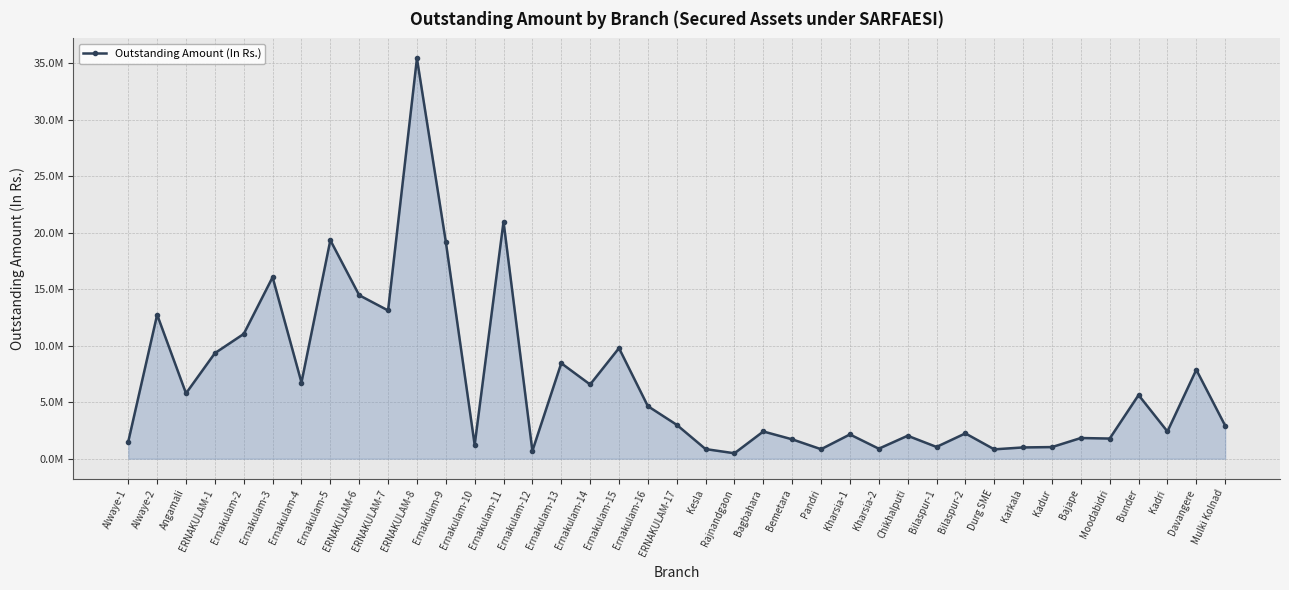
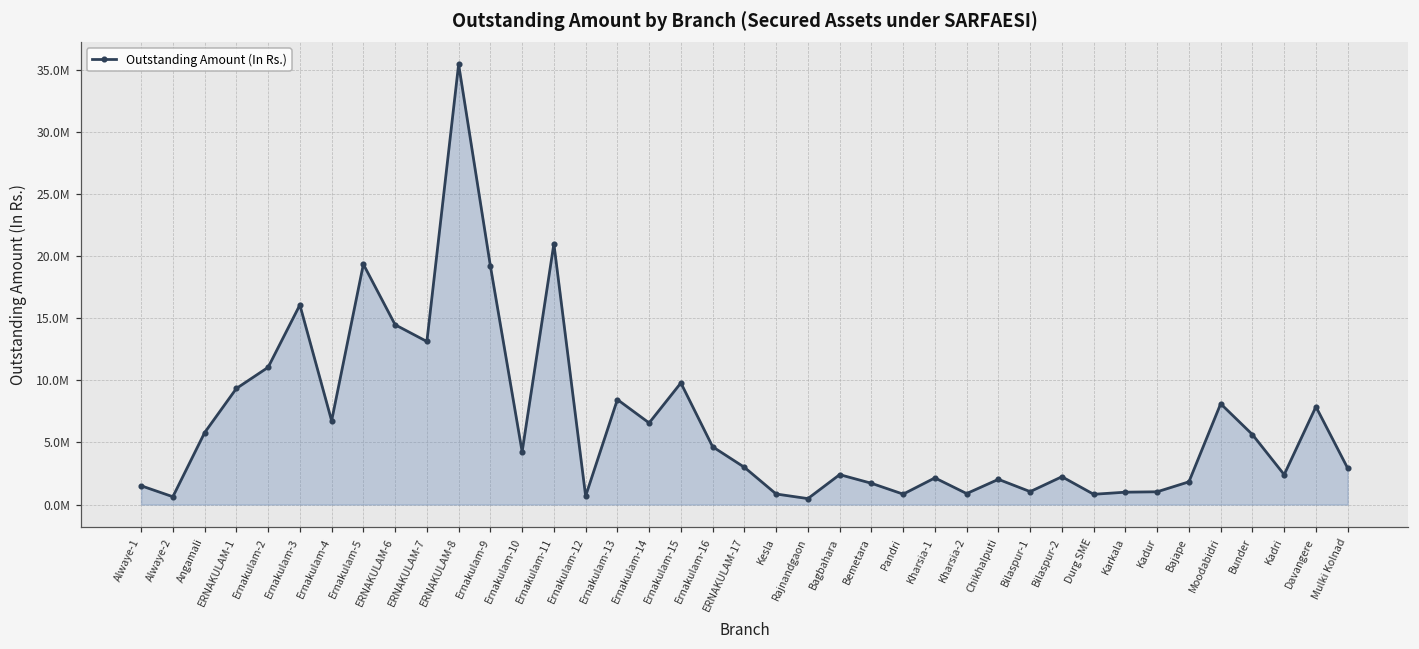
  {
    "Alwaye-1": 1500000,
-   "Alwaye-2": 12700000,
+   "Alwaye-2": 600000,
    "Angamali": 5800000,
    "ERNAKULAM-1": 9300000,
    "Ernakulam-2": 11000000,
    "Ernakulam-3": 16100000,
    "Ernakulam-4": 6700000,
    "Ernakulam-5": 19300000,
    "ERNAKULAM-6": 14500000,
    "ERNAKULAM-7": 13100000,
    "ERNAKULAM-8": 35400000,
    "Ernakulam-9": 19200000,
-   "Ernakulam-10": 1200000,
+   "Ernakulam-10": 4200000,
    "Ernakulam-11": 21000000,
    "Ernakulam-12": 700000,
    "Ernakulam-13": 8500000,
    "Ernakulam-14": 6600000,
    "Ernakulam-15": 9800000,
    "Ernakulam-16": 4700000,
    "ERNAKULAM-17": 3000000,
    "Kesla": 800000,
    "Rajnandgaon": 500000,
    "Bagbahara": 2400000,
    "Bemetara": 1700000,
    "Pandri": 800000,
    "Kharsia-1": 2100000,
    "Kharsia-2": 900000,
    "Chikhalputi": 2000000,
    "Bilaspur-1": 1000000,
    "Bilaspur-2": 2200000,
    "Durg SME": 800000,
    "Karkala": 1000000,
    "Kadur": 1000000,
    "Bajape": 1800000,
-   "Moodabidri": 1800000,
+   "Moodabidri": 8100000,
    "Bunder": 5600000,
    "Kadri": 2400000,
    "Davangere": 7900000,
    "Mulki Kolnad": 2900000
  }
